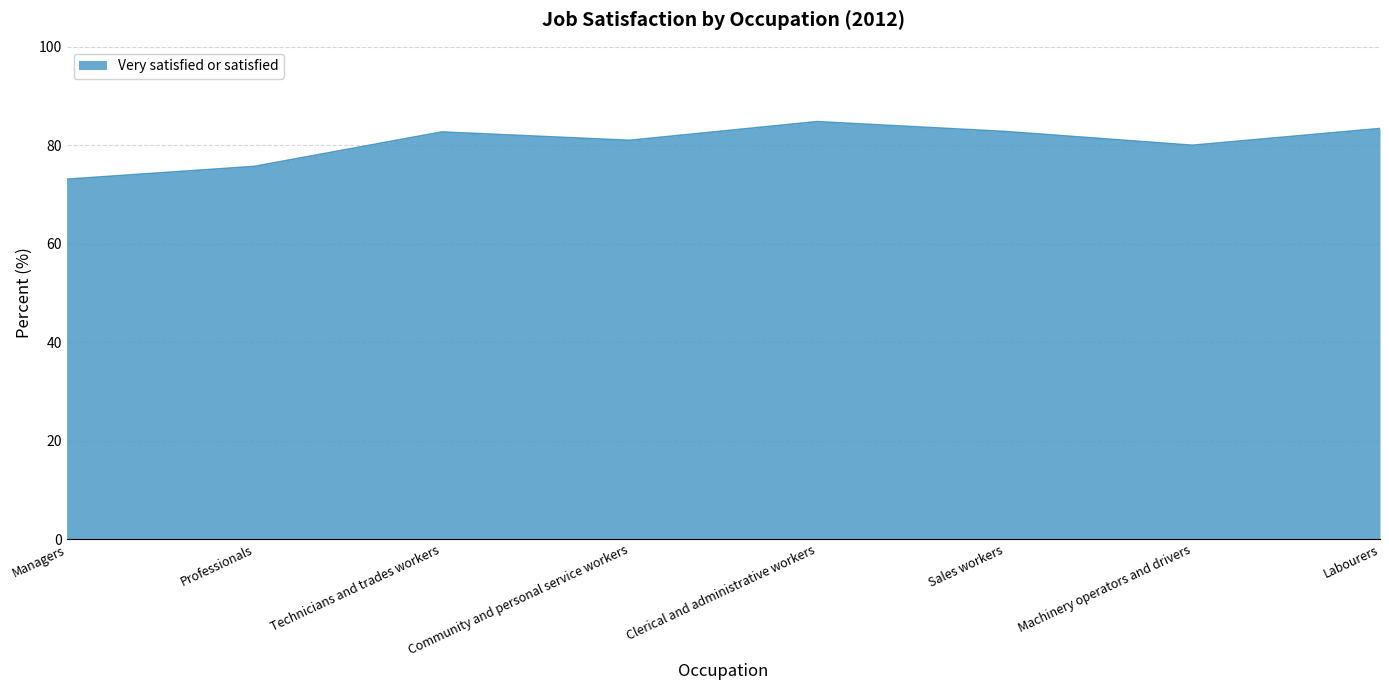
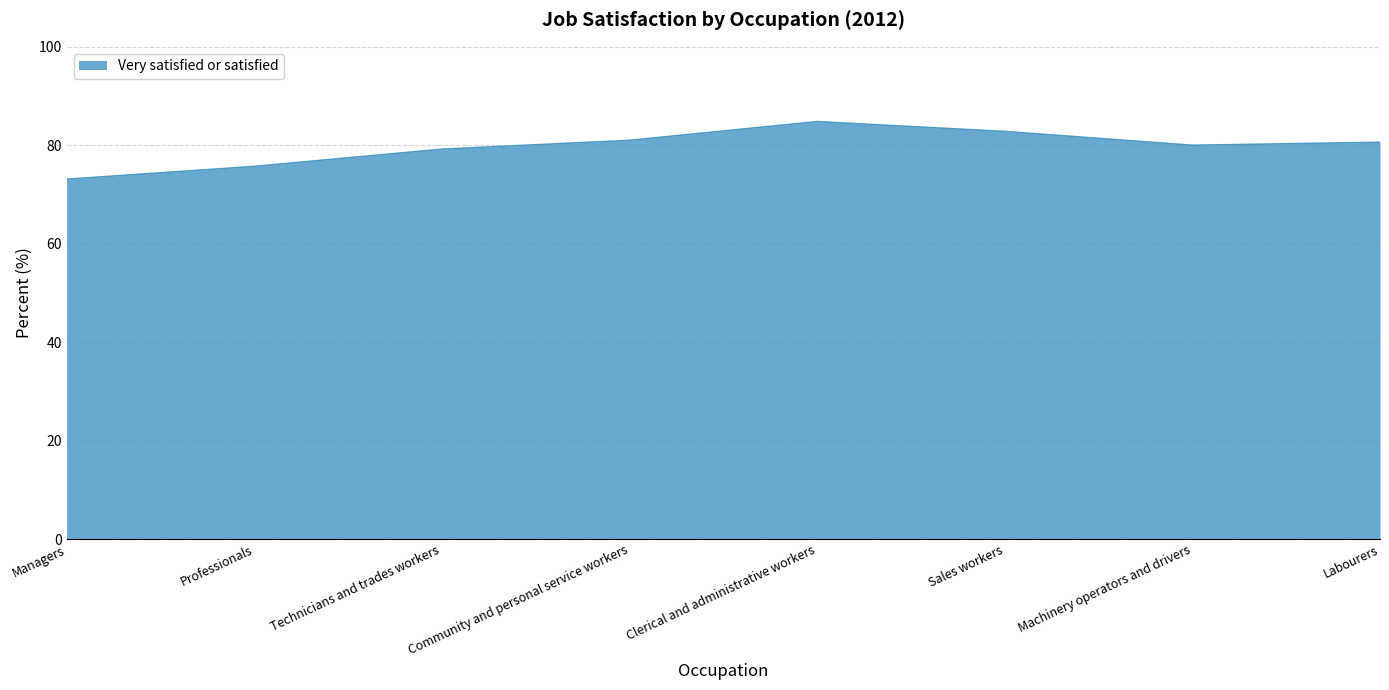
  {
    "Managers": 73,
    "Professionals": 76,
-   "Technicians and trades workers": 83,
+   "Technicians and trades workers": 79,
    "Community and personal service workers": 81,
    "Clerical and administrative workers": 85,
    "Sales workers": 83,
    "Machinery operators and drivers": 80,
-   "Labourers": 83
+   "Labourers": 81
  }
